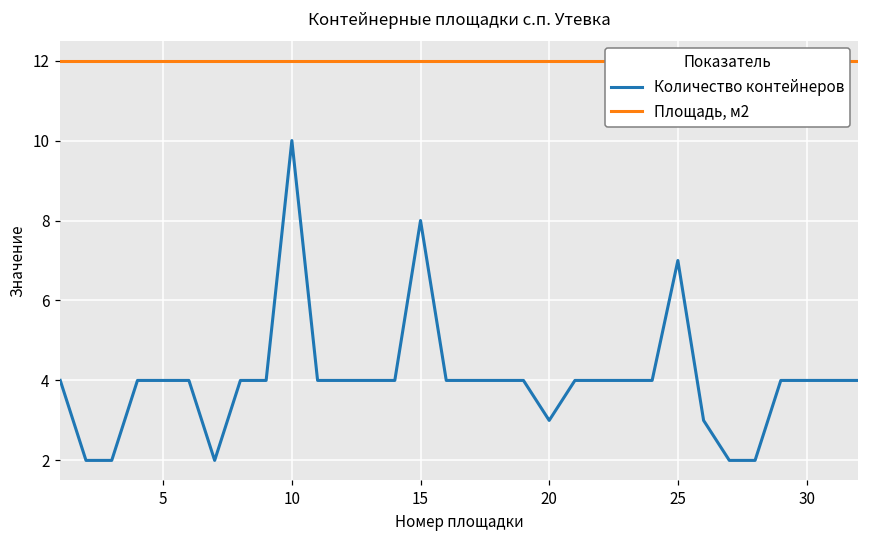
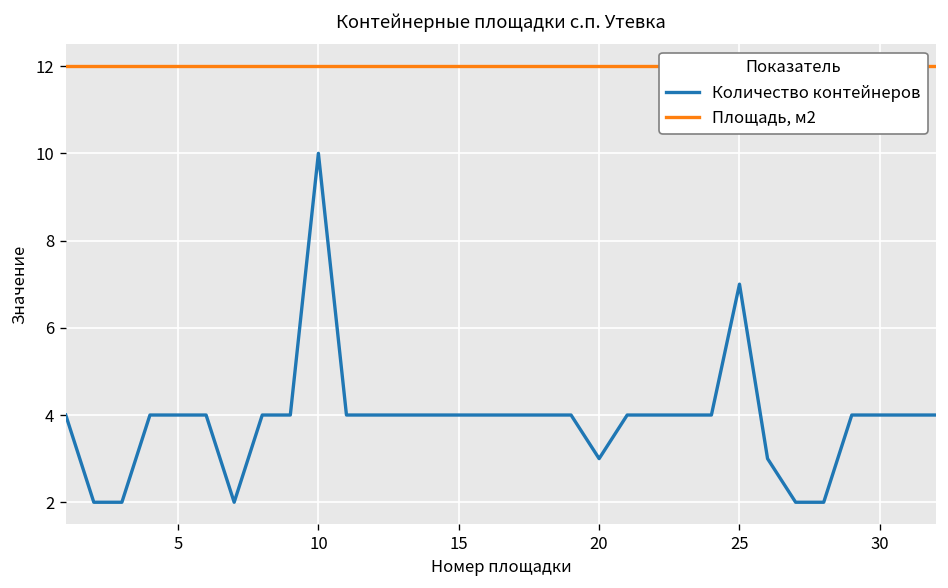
  {
    "Количество контейнеров": {
      "5": 4,
      "10": 10,
-     "15": 8,
+     "15": 4,
      "20": 3,
      "25": 7,
      "30": 4
    },
    "Площадь, м2": {
      "5": 12,
      "10": 12,
      "15": 12,
      "20": 12
    }
  }
